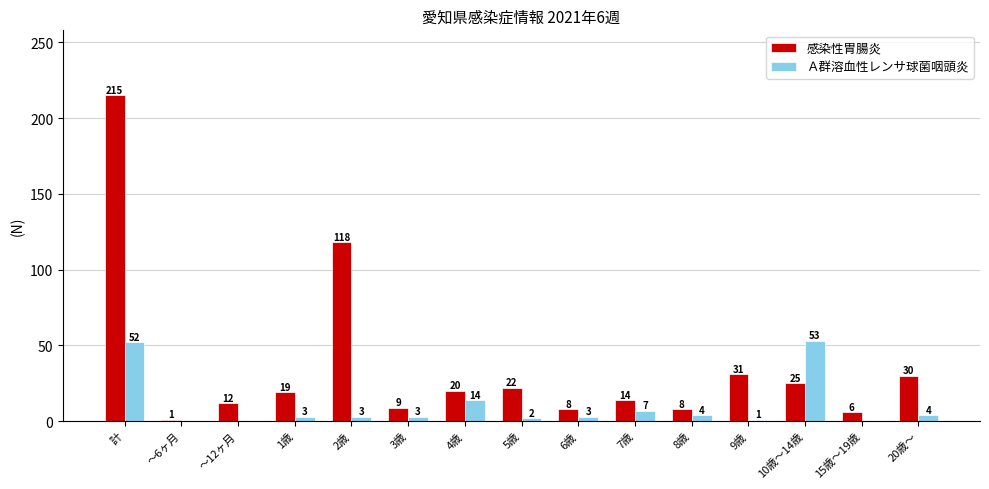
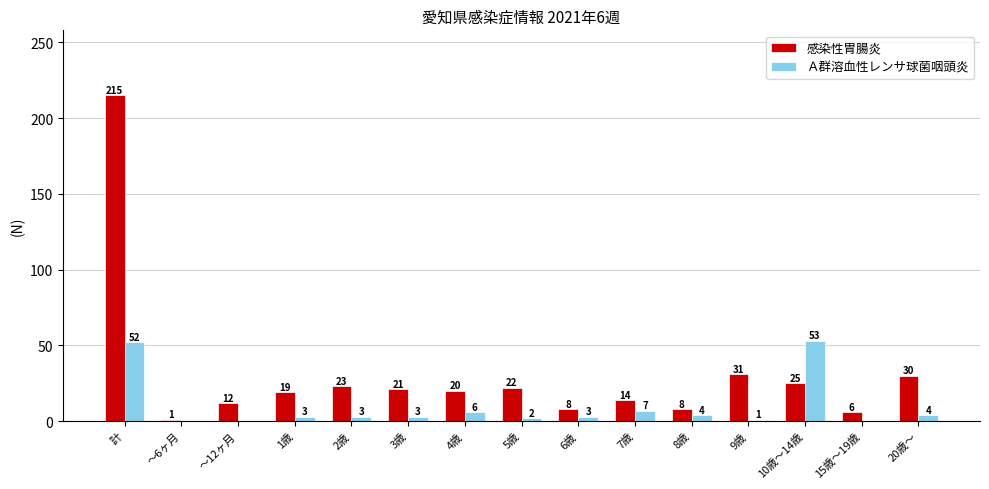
  {
    "感染性胃腸炎": {
      "計": 215,
      "～6ヶ月": 1,
      "～12ヶ月": 12,
      "1歳": 19,
-     "2歳": 118,
-     "3歳": 9,
+     "2歳": 23,
+     "3歳": 21,
      "4歳": 20,
      "5歳": 22,
      "6歳": 8,
      "7歳": 14,
      "8歳": 8,
      "9歳": 31,
      "10歳～14歳": 25,
      "15歳～19歳": 6,
      "20歳～": 30
    },
    "Ａ群溶血性レンサ球菌咽頭炎": {
      "計": 52,
      "1歳": 3,
      "2歳": 3,
      "3歳": 3,
-     "4歳": 14,
+     "4歳": 6,
      "5歳": 2,
      "6歳": 3,
      "7歳": 7,
      "8歳": 4,
      "9歳": 1,
      "10歳～14歳": 53,
      "20歳～": 4
    }
  }
